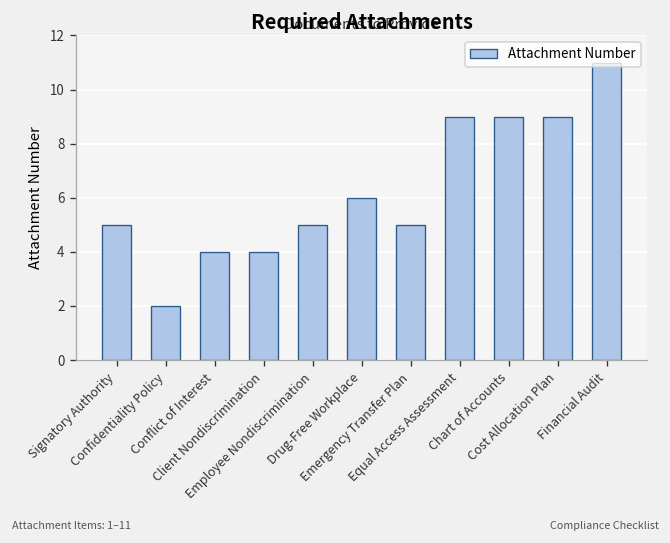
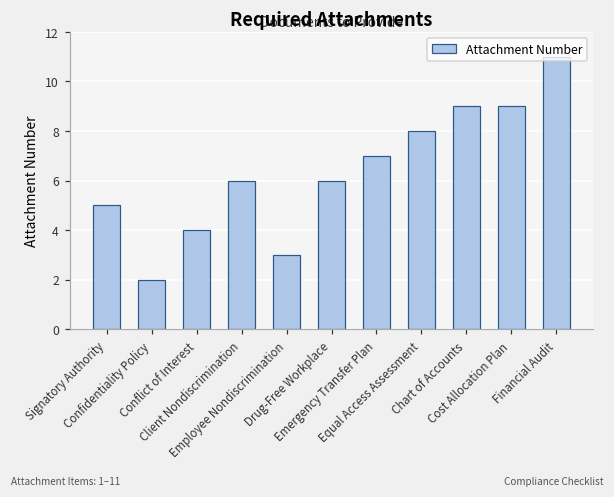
  {
    "Signatory Authority": 5,
    "Confidentiality Policy": 2,
    "Conflict of Interest": 4,
-   "Client Nondiscrimination": 4,
-   "Employee Nondiscrimination": 5,
+   "Client Nondiscrimination": 6,
+   "Employee Nondiscrimination": 3,
    "Drug-Free Workplace": 6,
-   "Emergency Transfer Plan": 5,
-   "Equal Access Assessment": 9,
+   "Emergency Transfer Plan": 7,
+   "Equal Access Assessment": 8,
    "Chart of Accounts": 9,
    "Cost Allocation Plan": 9
  }
